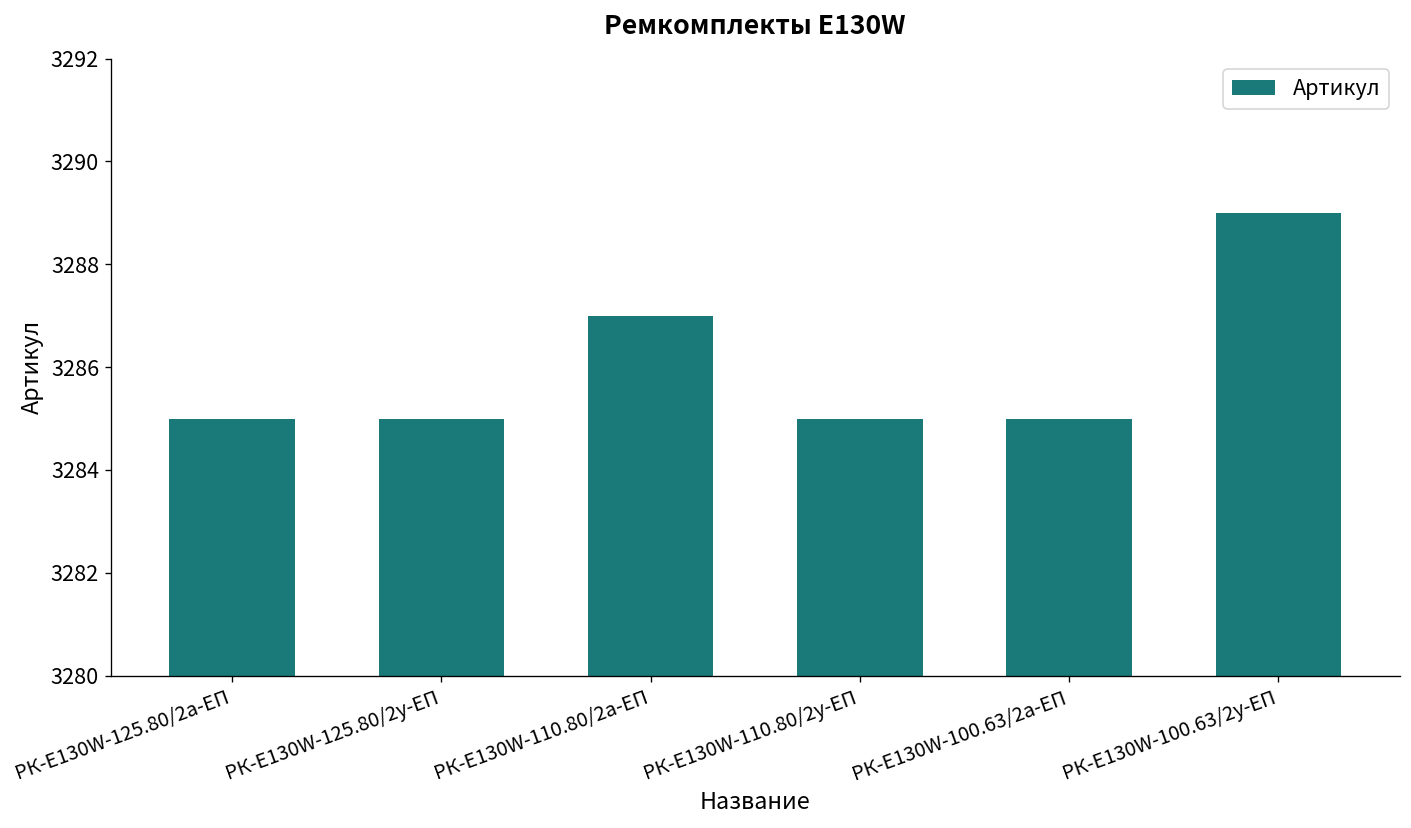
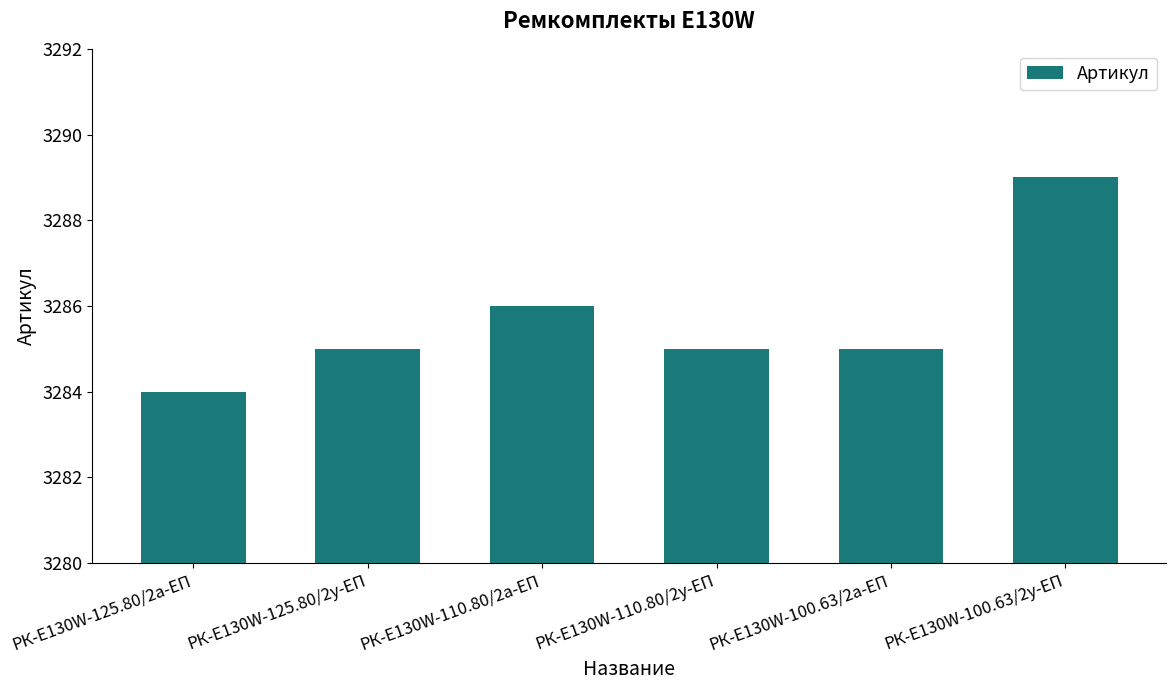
  {
-   "РК-E130W-125.80/2а-ЕП": 3285,
+   "РК-E130W-125.80/2а-ЕП": 3284,
    "РК-E130W-125.80/2у-ЕП": 3285,
-   "РК-E130W-110.80/2а-ЕП": 3287,
+   "РК-E130W-110.80/2а-ЕП": 3286,
    "РК-E130W-110.80/2у-ЕП": 3285,
    "РК-E130W-100.63/2а-ЕП": 3285,
    "РК-E130W-100.63/2у-ЕП": 3289
  }
